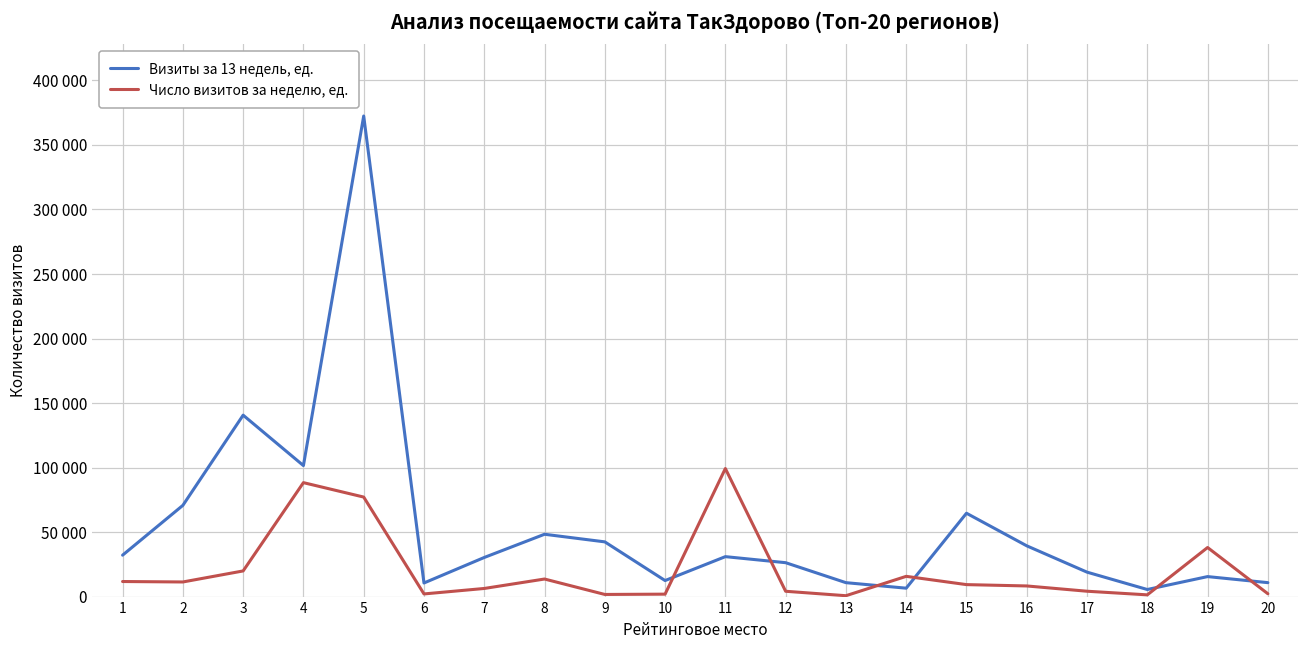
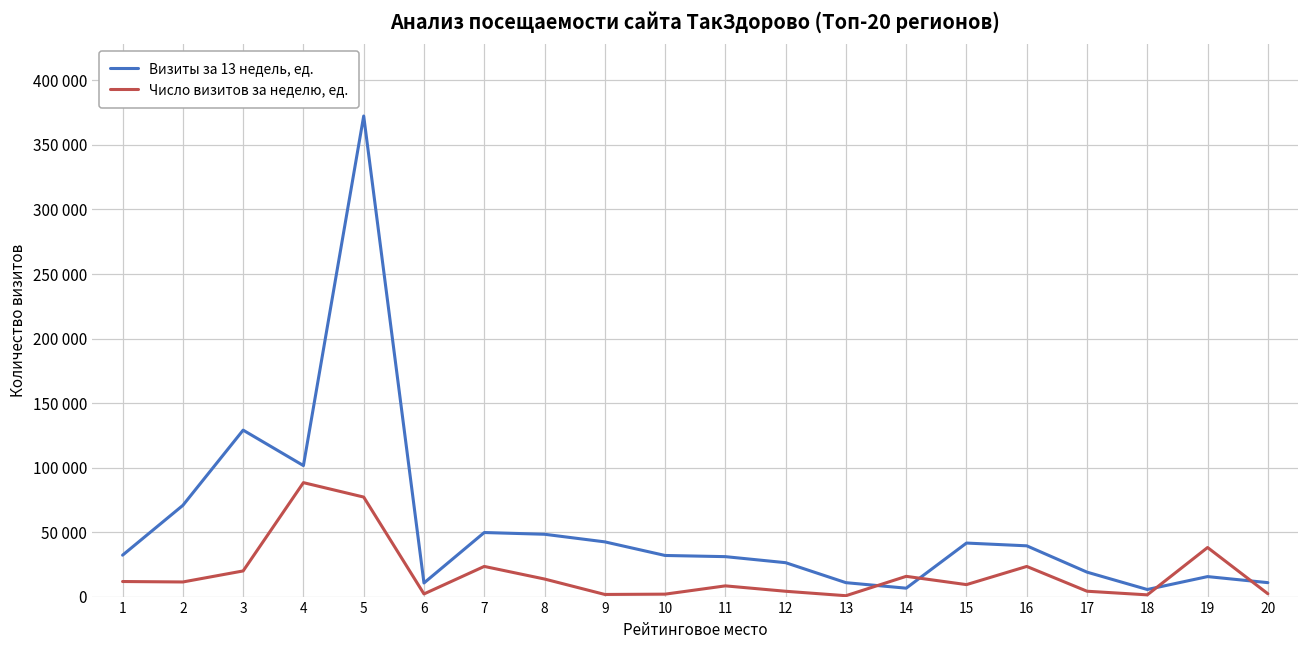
  {
    "Визиты за 13 недель, ед.": {
      "1": 32000,
      "2": 71000,
-     "3": 141000,
+     "3": 129000,
      "4": 102000,
      "5": 372000,
      "6": 11000,
-     "7": 30000,
+     "7": 50000,
      "8": 48000,
      "9": 43000,
-     "10": 13000,
+     "10": 32000,
      "11": 31000,
      "12": 26000,
      "13": 11000,
      "14": 7000,
-     "15": 65000,
+     "15": 42000,
      "16": 40000,
      "17": 19000,
      "18": 6000,
      "19": 16000,
      "20": 11000
    },
    "Число визитов за неделю, ед.": {
      "1": 12000,
      "2": 12000,
      "3": 20000,
      "4": 88000,
      "5": 77000,
      "6": 2000,
-     "7": 6000,
+     "7": 24000,
      "8": 14000,
      "9": 2000,
      "10": 2000,
-     "11": 99000,
+     "11": 8000,
      "12": 4000,
      "13": 1000,
      "14": 16000,
      "15": 9000,
-     "16": 8000,
+     "16": 24000,
      "17": 4000,
      "18": 2000,
      "19": 38000,
      "20": 2000
    }
  }
